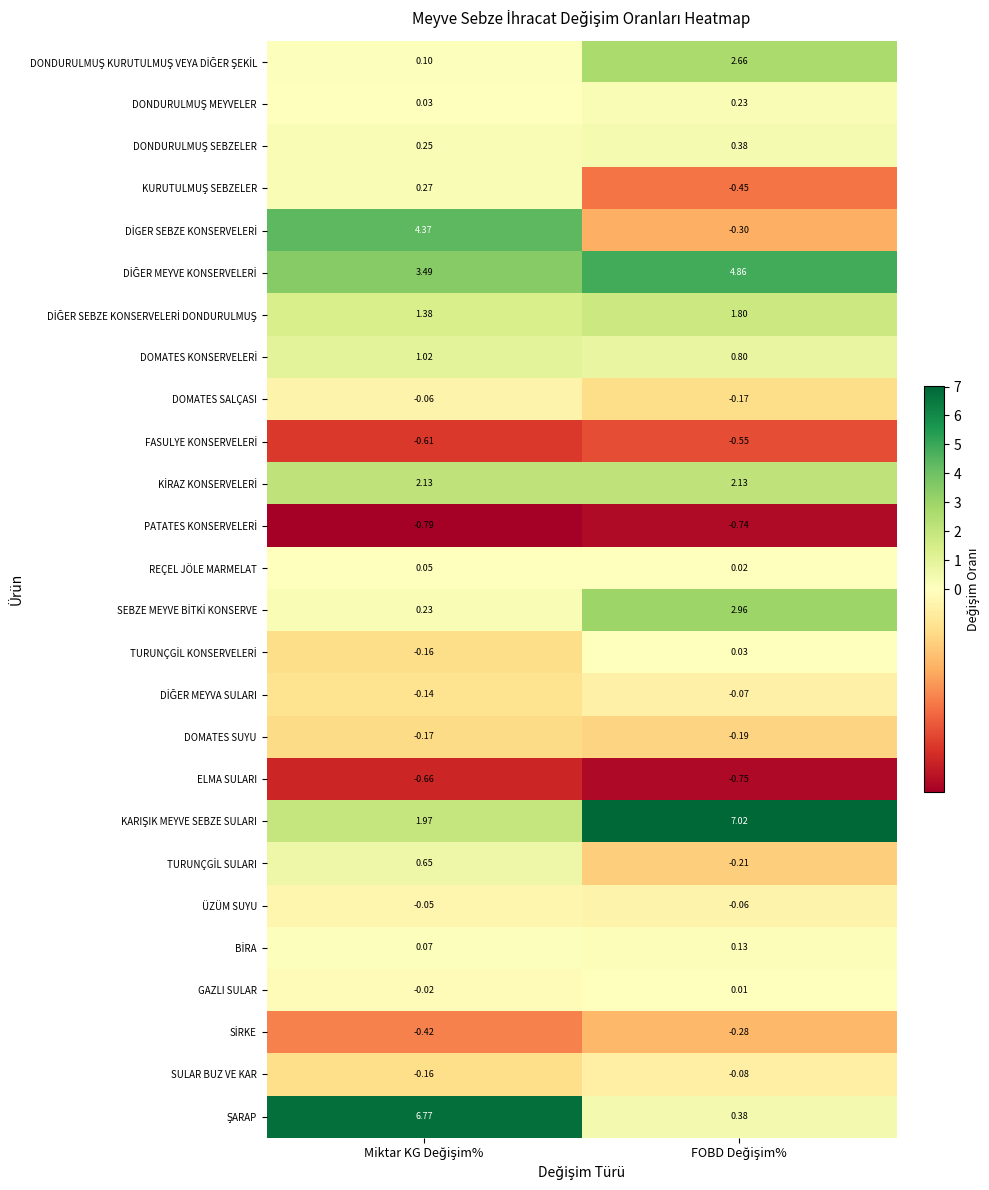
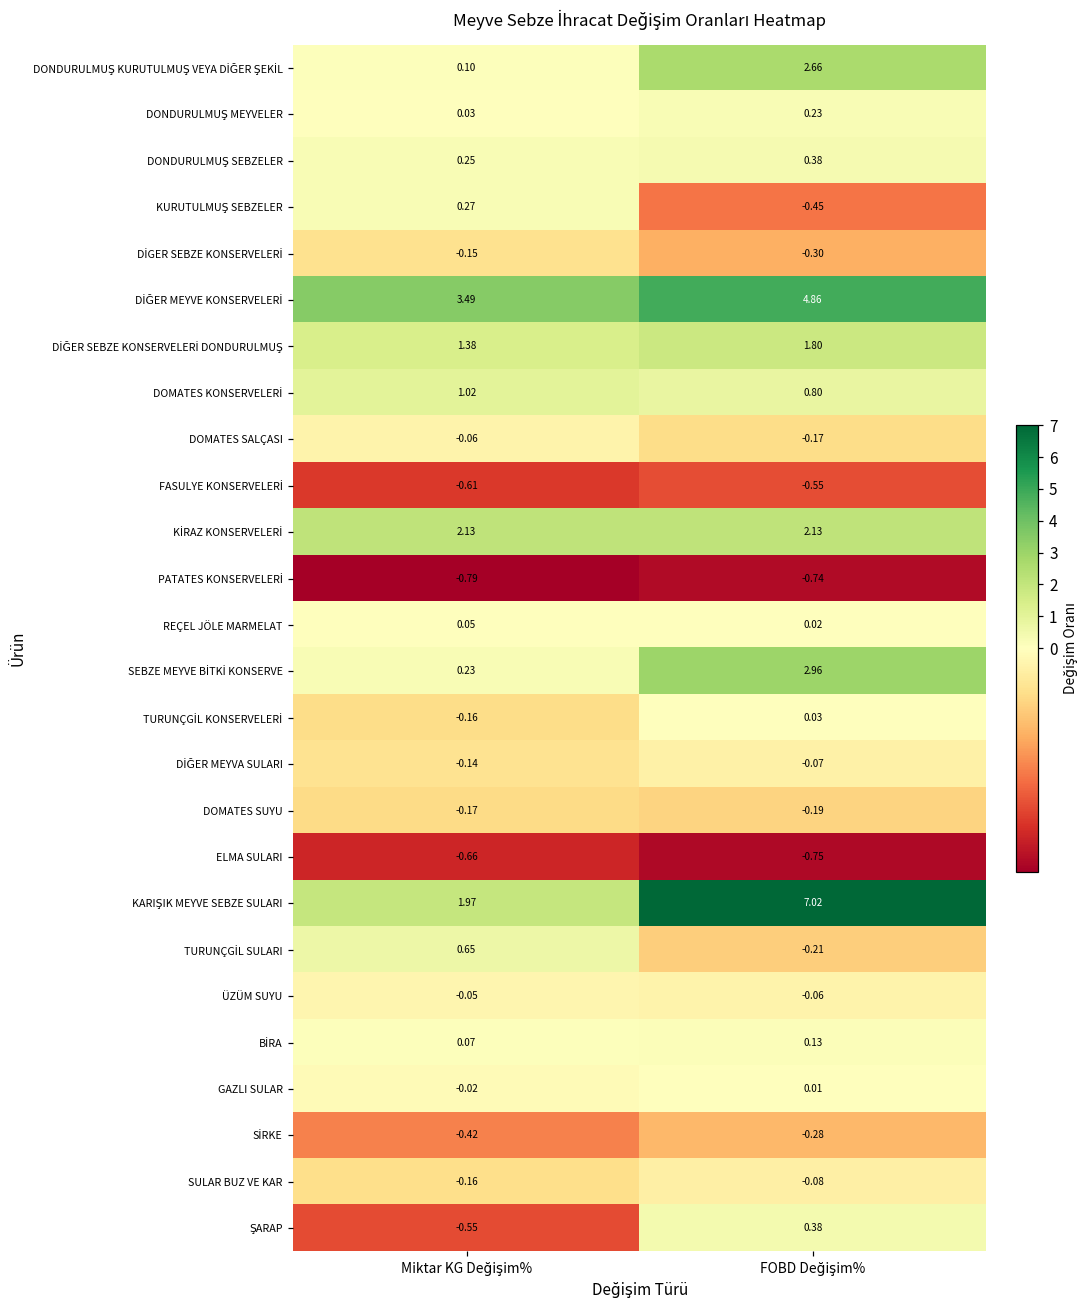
  {
    "DONDURULMUŞ KURUTULMUŞ VEYA DİĞER ŞEKİL": {
      "Miktar KG Değişim%": 0.10,
      "FOBD Değişim%": 2.66
    },
    "DONDURULMUŞ MEYVELER": {
      "Miktar KG Değişim%": 0.03,
      "FOBD Değişim%": 0.23
    },
    "DONDURULMUŞ SEBZELER": {
      "Miktar KG Değişim%": 0.25,
      "FOBD Değişim%": 0.38
    },
    "KURUTULMUŞ SEBZELER": {
      "Miktar KG Değişim%": 0.27,
      "FOBD Değişim%": -0.45
    },
    "DİGER SEBZE KONSERVELERİ": {
-     "Miktar KG Değişim%": 4.37,
+     "Miktar KG Değişim%": -0.15,
      "FOBD Değişim%": -0.30
    },
    "DİĞER MEYVE KONSERVELERİ": {
      "Miktar KG Değişim%": 3.49,
      "FOBD Değişim%": 4.86
    },
    "DİĞER SEBZE KONSERVELERİ DONDURULMUŞ": {
      "Miktar KG Değişim%": 1.38,
      "FOBD Değişim%": 1.80
    },
    "DOMATES KONSERVELERİ": {
      "Miktar KG Değişim%": 1.02,
      "FOBD Değişim%": 0.80
    },
    "DOMATES SALÇASI": {
      "Miktar KG Değişim%": -0.06,
      "FOBD Değişim%": -0.17
    },
    "FASULYE KONSERVELERİ": {
      "Miktar KG Değişim%": -0.61,
      "FOBD Değişim%": -0.55
    },
    "KİRAZ KONSERVELERİ": {
      "Miktar KG Değişim%": 2.13,
      "FOBD Değişim%": 2.13
    },
    "PATATES KONSERVELERİ": {
      "Miktar KG Değişim%": -0.79,
      "FOBD Değişim%": -0.74
    },
    "REÇEL JÖLE MARMELAT": {
      "Miktar KG Değişim%": 0.05,
      "FOBD Değişim%": 0.02
    },
    "SEBZE MEYVE BİTKİ KONSERVE": {
      "Miktar KG Değişim%": 0.23,
      "FOBD Değişim%": 2.96
    },
    "TURUNÇGİL KONSERVELERİ": {
      "Miktar KG Değişim%": -0.16,
      "FOBD Değişim%": 0.03
    },
    "DİĞER MEYVA SULARI": {
      "Miktar KG Değişim%": -0.14,
      "FOBD Değişim%": -0.07
    },
    "DOMATES SUYU": {
      "Miktar KG Değişim%": -0.17,
      "FOBD Değişim%": -0.19
    },
    "ELMA SULARI": {
      "Miktar KG Değişim%": -0.66,
      "FOBD Değişim%": -0.75
    },
    "KARIŞIK MEYVE SEBZE SULARI": {
      "Miktar KG Değişim%": 1.97,
      "FOBD Değişim%": 7.02
    },
    "TURUNÇGİL SULARI": {
      "Miktar KG Değişim%": 0.65,
      "FOBD Değişim%": -0.21
    },
    "ÜZÜM SUYU": {
      "Miktar KG Değişim%": -0.05,
      "FOBD Değişim%": -0.06
    },
    "BİRA": {
      "Miktar KG Değişim%": 0.07,
      "FOBD Değişim%": 0.13
    },
    "GAZLI SULAR": {
      "Miktar KG Değişim%": -0.02,
      "FOBD Değişim%": 0.01
    },
    "SİRKE": {
      "Miktar KG Değişim%": -0.42,
      "FOBD Değişim%": -0.28
    },
    "SULAR BUZ VE KAR": {
      "Miktar KG Değişim%": -0.16,
      "FOBD Değişim%": -0.08
    },
    "ŞARAP": {
-     "Miktar KG Değişim%": 6.77,
+     "Miktar KG Değişim%": -0.55,
      "FOBD Değişim%": 0.38
    }
  }
